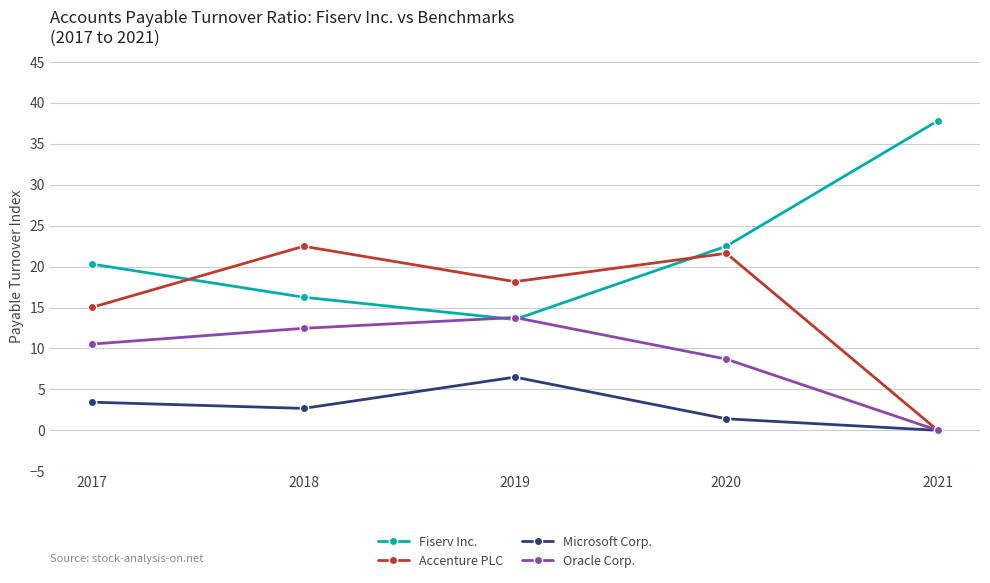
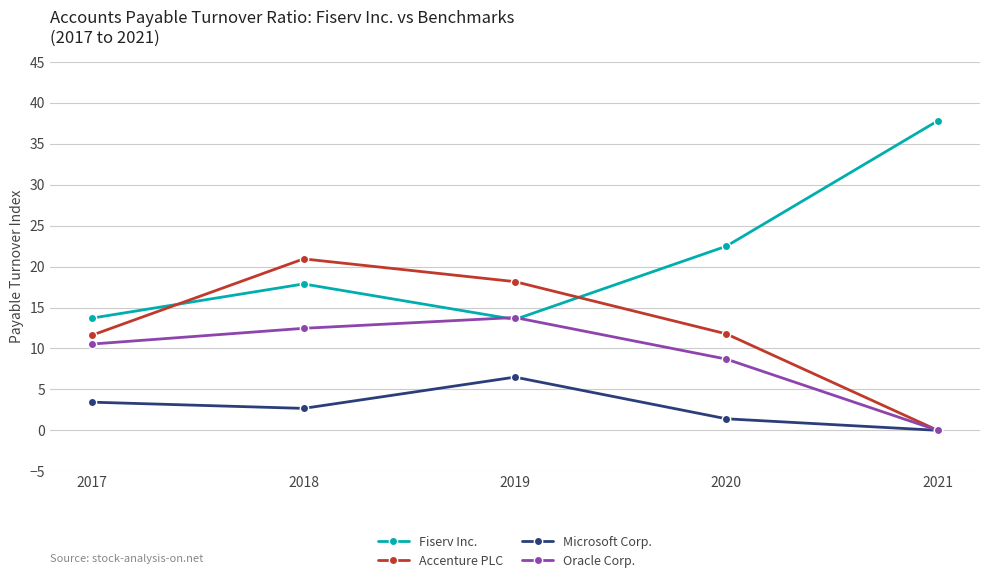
  {
    "Fiserv Inc.": {
-     "2017": 20,
-     "2018": 16,
+     "2017": 14,
+     "2018": 18,
      "2020": 22,
      "2021": 38
    },
    "Accenture PLC": {
-     "2017": 15,
-     "2018": 22,
+     "2017": 12,
+     "2018": 21,
      "2019": 18,
-     "2020": 22
+     "2020": 12
    },
    "Microsoft Corp.": {
      "2017": 3,
      "2018": 3,
      "2019": 7,
      "2020": 1
    },
    "Oracle Corp.": {
      "2017": 11,
      "2018": 12,
      "2020": 9
    }
  }
